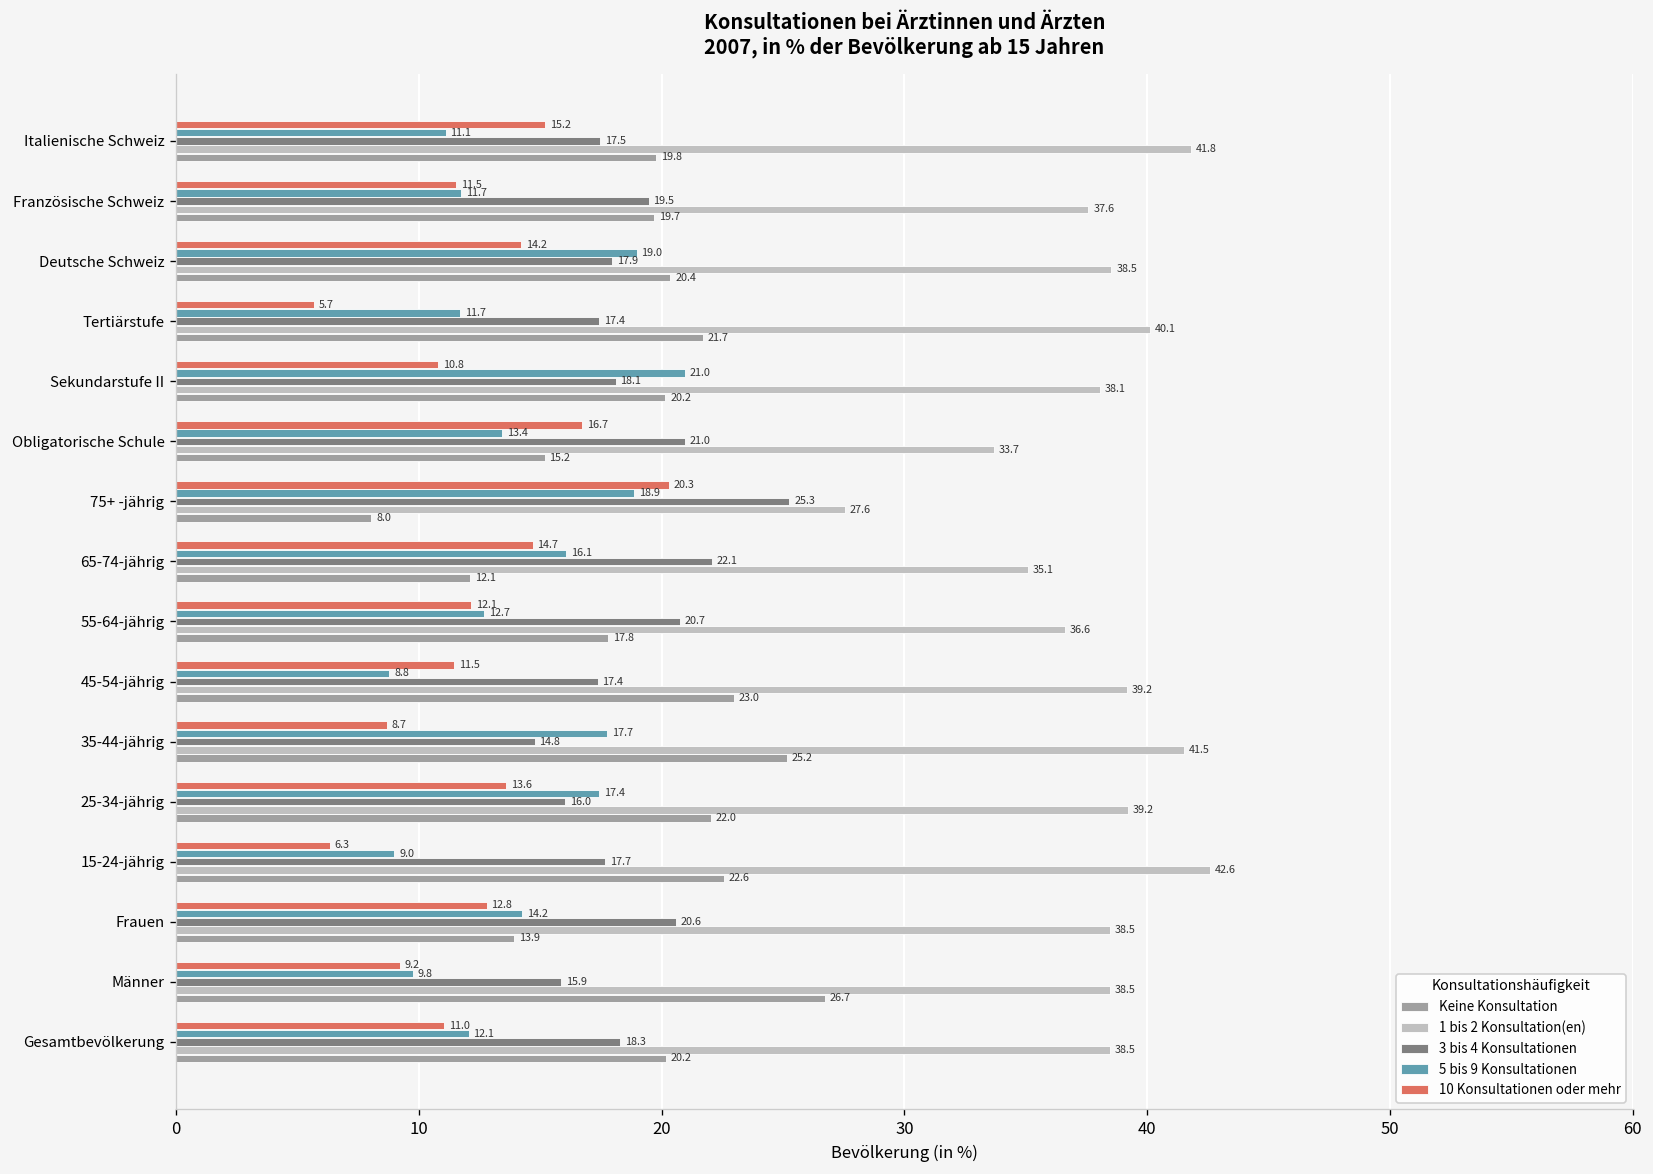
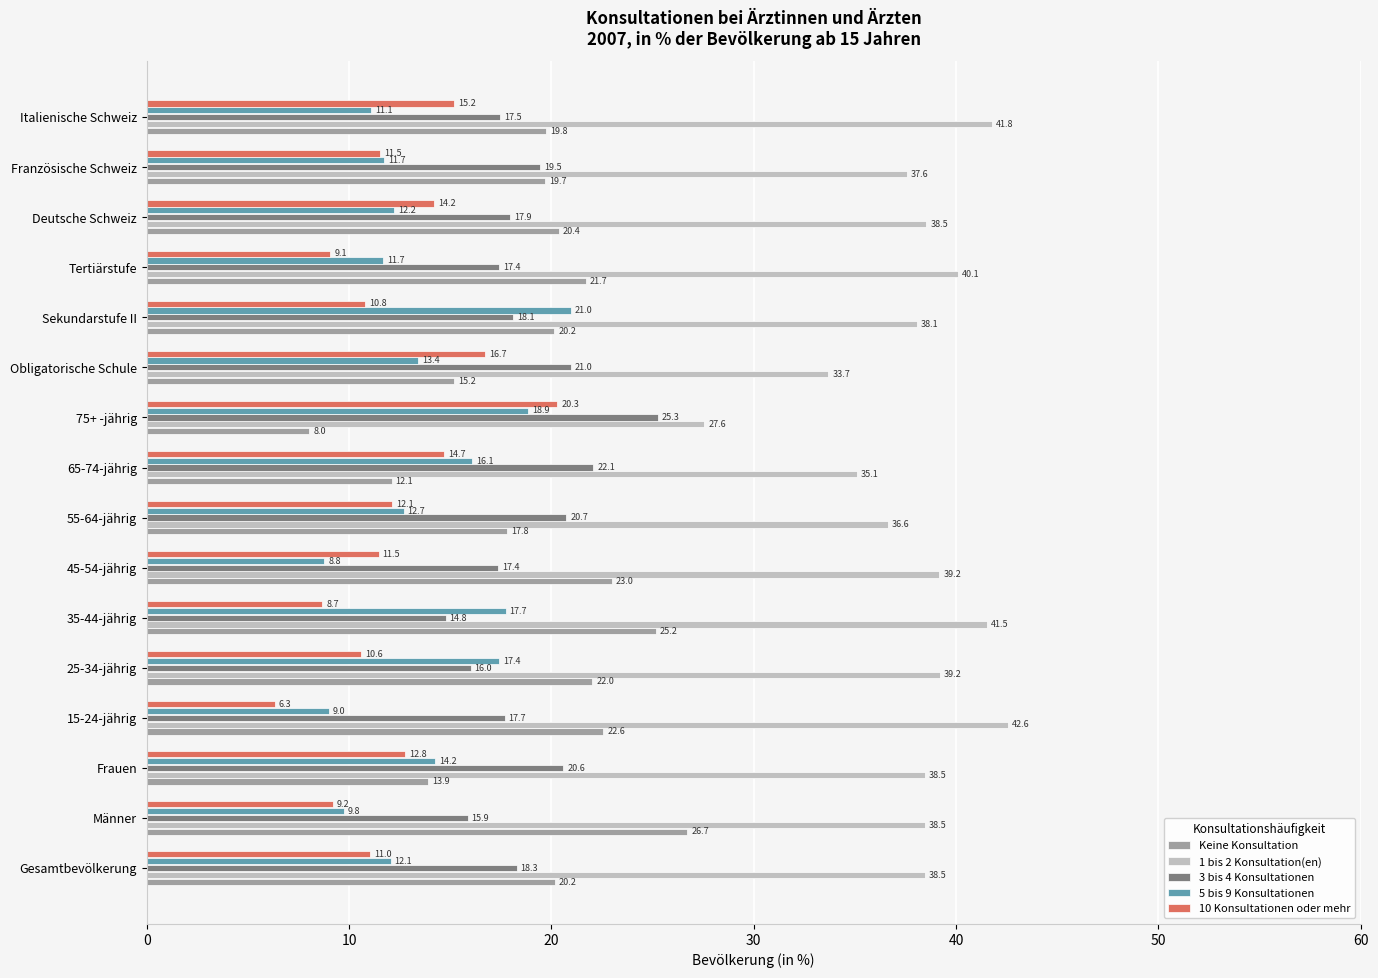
  {
    "5 bis 9 Konsultationen": {
      "Italienische Schweiz": 11.1,
-     "Deutsche Schweiz": 19.0,
+     "Deutsche Schweiz": 12.2,
      "Tertiärstufe": 11.7,
      "Sekundarstufe II": 21.0,
      "Obligatorische Schule": 13.4,
      "75+ -jährig": 18.9,
      "65-74-jährig": 16.1,
      "55-64-jährig": 12.7,
      "45-54-jährig": 8.8,
      "35-44-jährig": 17.7,
      "25-34-jährig": 17.4,
      "15-24-jährig": 9.0,
      "Frauen": 14.2,
      "Männer": 9.8,
      "Gesamtbevölkerung": 12.1
    },
    "10 Konsultationen oder mehr": {
      "Italienische Schweiz": 15.2,
      "Deutsche Schweiz": 14.2,
-     "Tertiärstufe": 5.7,
+     "Tertiärstufe": 9.1,
      "Sekundarstufe II": 10.8,
      "Obligatorische Schule": 16.7,
      "75+ -jährig": 20.3,
      "65-74-jährig": 14.7,
      "55-64-jährig": 12.1,
      "45-54-jährig": 11.5,
      "35-44-jährig": 8.7,
-     "25-34-jährig": 13.6,
+     "25-34-jährig": 10.6,
      "15-24-jährig": 6.3,
      "Frauen": 12.8,
      "Männer": 9.2,
      "Gesamtbevölkerung": 11.0
    }
  }
